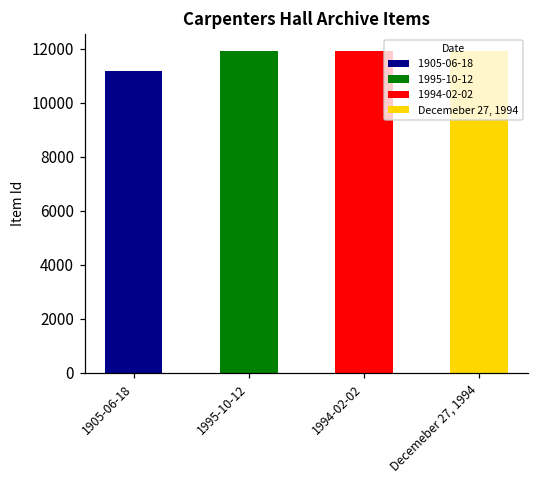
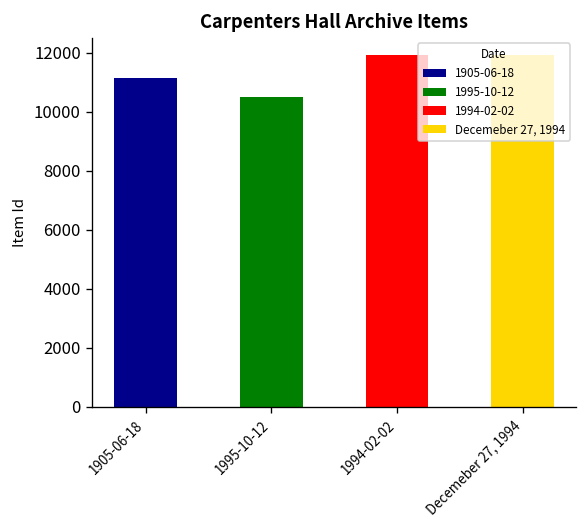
  {
    "1905-06-18": 11200,
-   "1995-10-12": 11900,
+   "1995-10-12": 10500,
    "1994-02-02": 11900
  }
